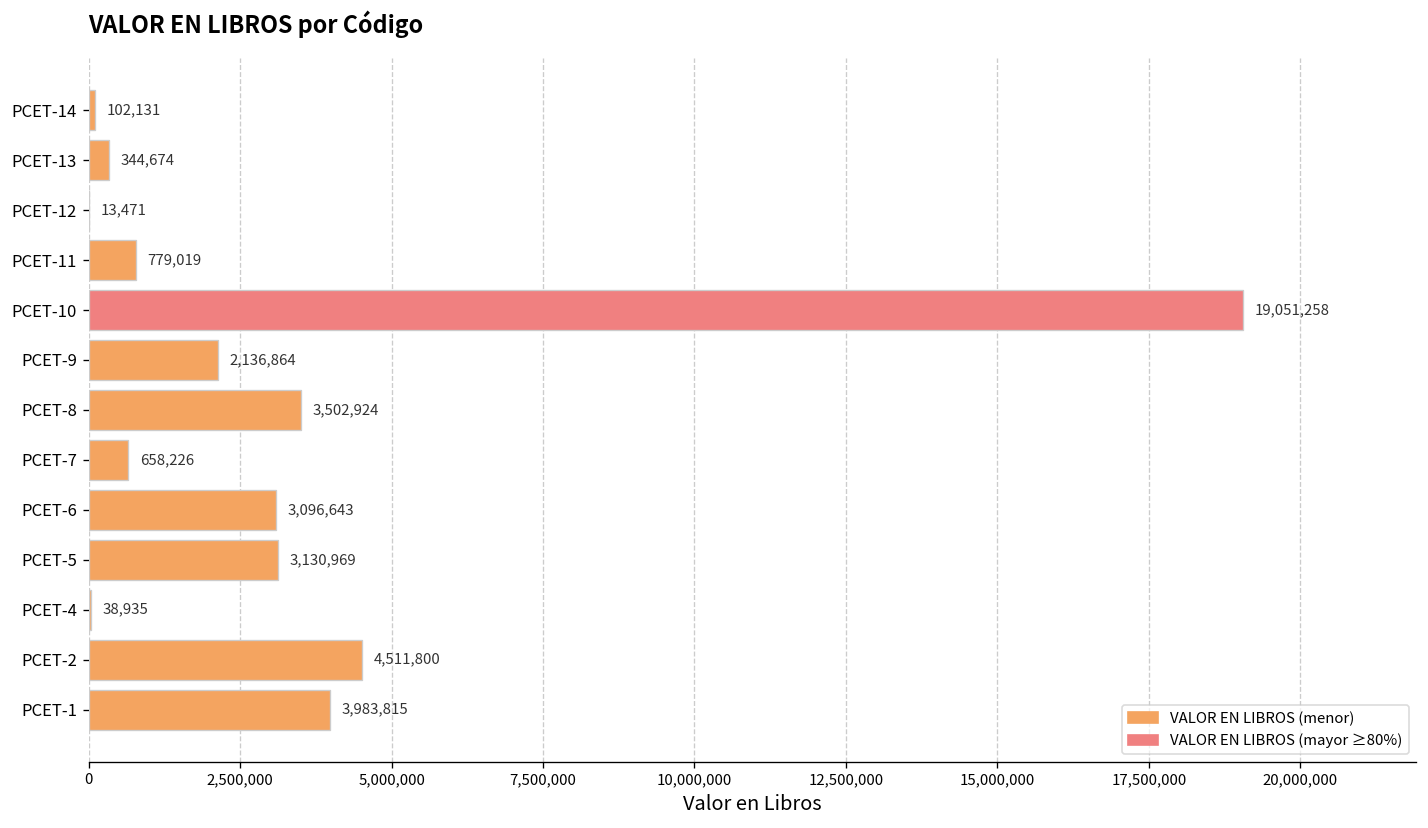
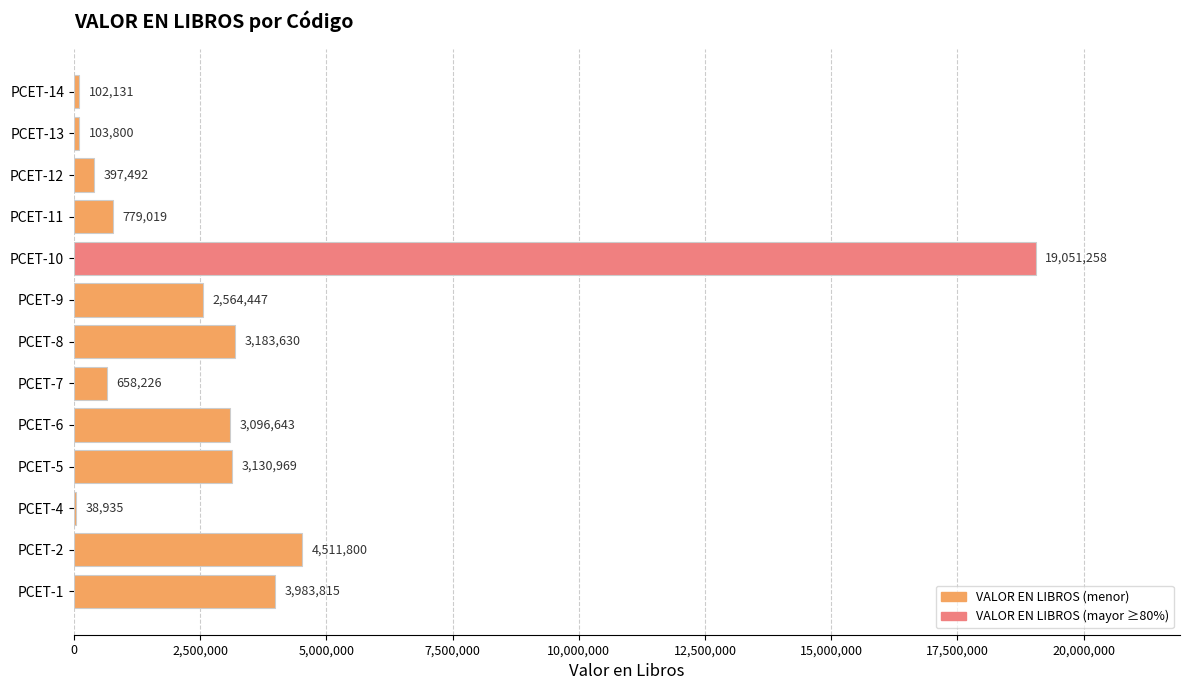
  {
    "PCET-14": "102,131",
-   "PCET-13": "344,674",
-   "PCET-12": "13,471",
+   "PCET-13": "103,800",
+   "PCET-12": "397,492",
    "PCET-11": "779,019",
    "PCET-10": "19,051,258",
-   "PCET-9": "2,136,864",
-   "PCET-8": "3,502,924",
+   "PCET-9": "2,564,447",
+   "PCET-8": "3,183,630",
    "PCET-7": "658,226",
    "PCET-6": "3,096,643",
    "PCET-5": "3,130,969",
    "PCET-4": "38,935",
    "PCET-2": "4,511,800",
    "PCET-1": "3,983,815"
  }
